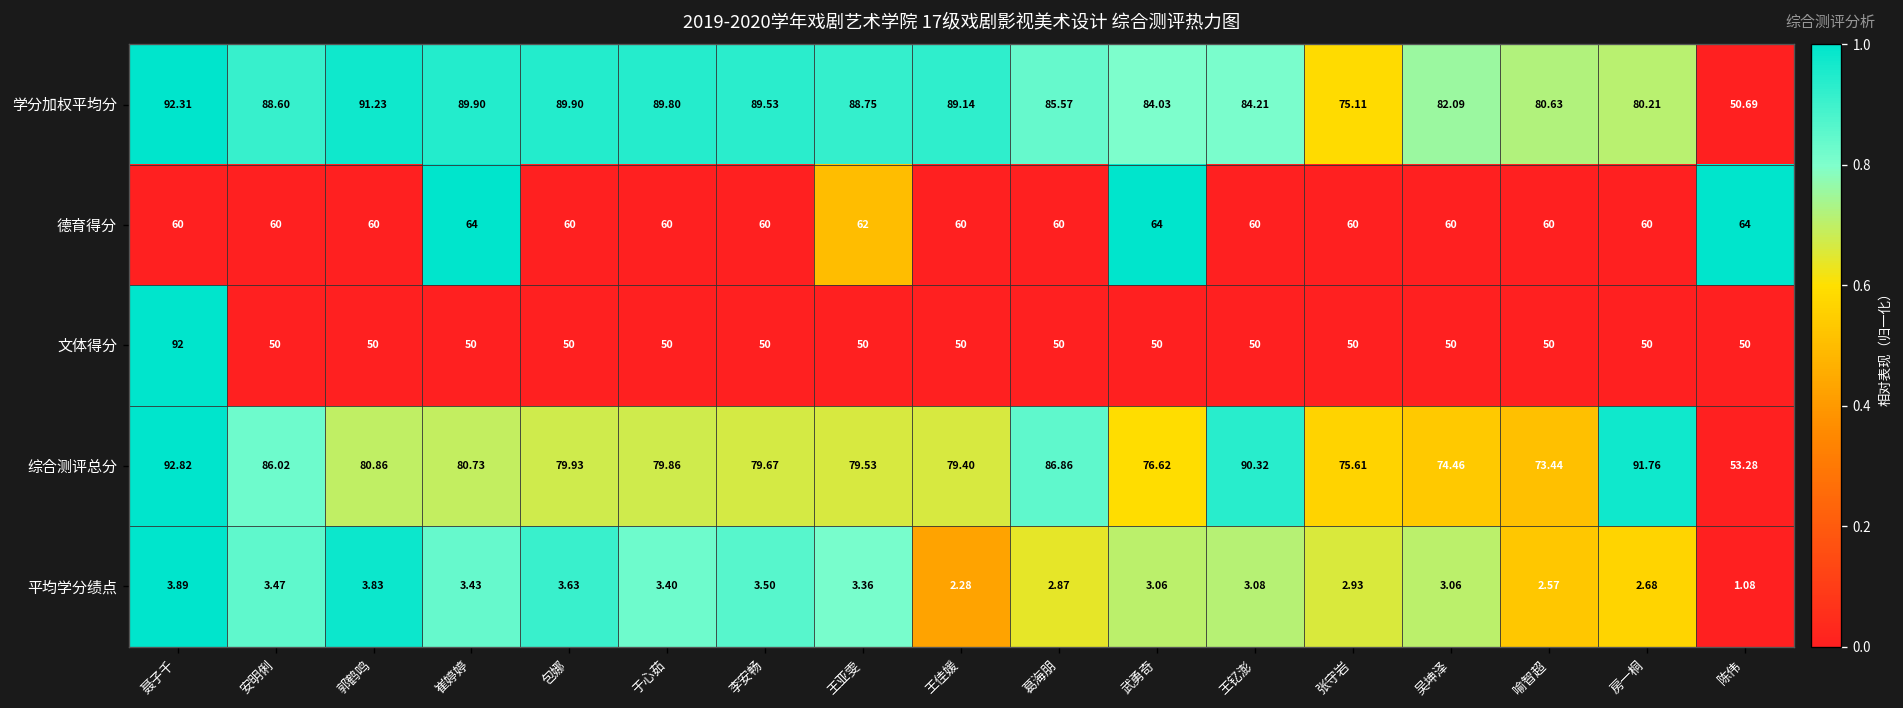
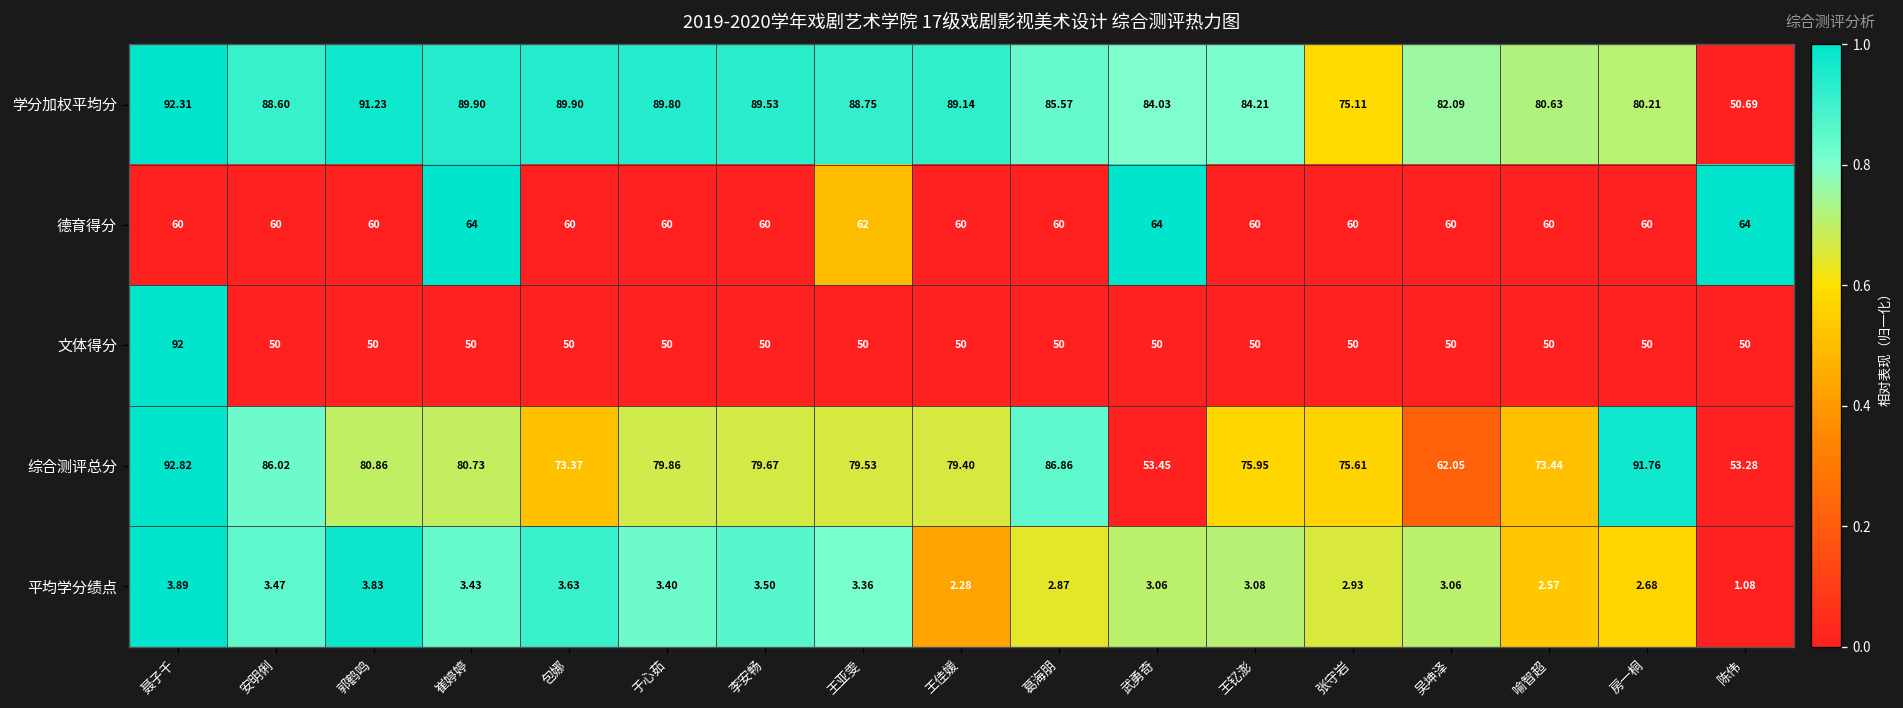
  {
    "学分加权平均分": {
      "聂子千": 92.31,
      "安明俐": 88.60,
      "郭鹤鸣": 91.23,
      "崔婷婷": 89.90,
      "包娜": 89.90,
      "于心茹": 89.80,
      "李安畅": 89.53,
      "王亚雯": 88.75,
      "王佳媛": 89.14,
      "葛海朋": 85.57,
      "武勇奇": 84.03,
      "王钇澎": 84.21,
      "张守岩": 75.11,
      "吴坤泽": 82.09,
      "喻智超": 80.63,
      "房一桐": 80.21,
      "陈伟": 50.69
    },
    "德育得分": {
      "聂子千": 60,
      "安明俐": 60,
      "郭鹤鸣": 60,
      "崔婷婷": 64,
      "包娜": 60,
      "于心茹": 60,
      "李安畅": 60,
      "王亚雯": 62,
      "王佳媛": 60,
      "葛海朋": 60,
      "武勇奇": 64,
      "王钇澎": 60,
      "张守岩": 60,
      "吴坤泽": 60,
      "喻智超": 60,
      "房一桐": 60,
      "陈伟": 64
    },
    "文体得分": {
      "聂子千": 92,
      "安明俐": 50,
      "郭鹤鸣": 50,
      "崔婷婷": 50,
      "包娜": 50,
      "于心茹": 50,
      "李安畅": 50,
      "王亚雯": 50,
      "王佳媛": 50,
      "葛海朋": 50,
      "武勇奇": 50,
      "王钇澎": 50,
      "张守岩": 50,
      "吴坤泽": 50,
      "喻智超": 50,
      "房一桐": 50,
      "陈伟": 50
    },
    "综合测评总分": {
      "聂子千": 92.82,
      "安明俐": 86.02,
      "郭鹤鸣": 80.86,
      "崔婷婷": 80.73,
-     "包娜": 79.93,
+     "包娜": 73.37,
      "于心茹": 79.86,
      "李安畅": 79.67,
      "王亚雯": 79.53,
      "王佳媛": 79.40,
      "葛海朋": 86.86,
-     "武勇奇": 76.62,
-     "王钇澎": 90.32,
+     "武勇奇": 53.45,
+     "王钇澎": 75.95,
      "张守岩": 75.61,
-     "吴坤泽": 74.46,
+     "吴坤泽": 62.05,
      "喻智超": 73.44,
      "房一桐": 91.76,
      "陈伟": 53.28
    },
    "平均学分绩点": {
      "聂子千": 3.89,
      "安明俐": 3.47,
      "郭鹤鸣": 3.83,
      "崔婷婷": 3.43,
      "包娜": 3.63,
      "于心茹": 3.40,
      "李安畅": 3.50,
      "王亚雯": 3.36,
      "王佳媛": 2.28,
      "葛海朋": 2.87,
      "武勇奇": 3.06,
      "王钇澎": 3.08,
      "张守岩": 2.93,
      "吴坤泽": 3.06,
      "喻智超": 2.57,
      "房一桐": 2.68,
      "陈伟": 1.08
    }
  }
